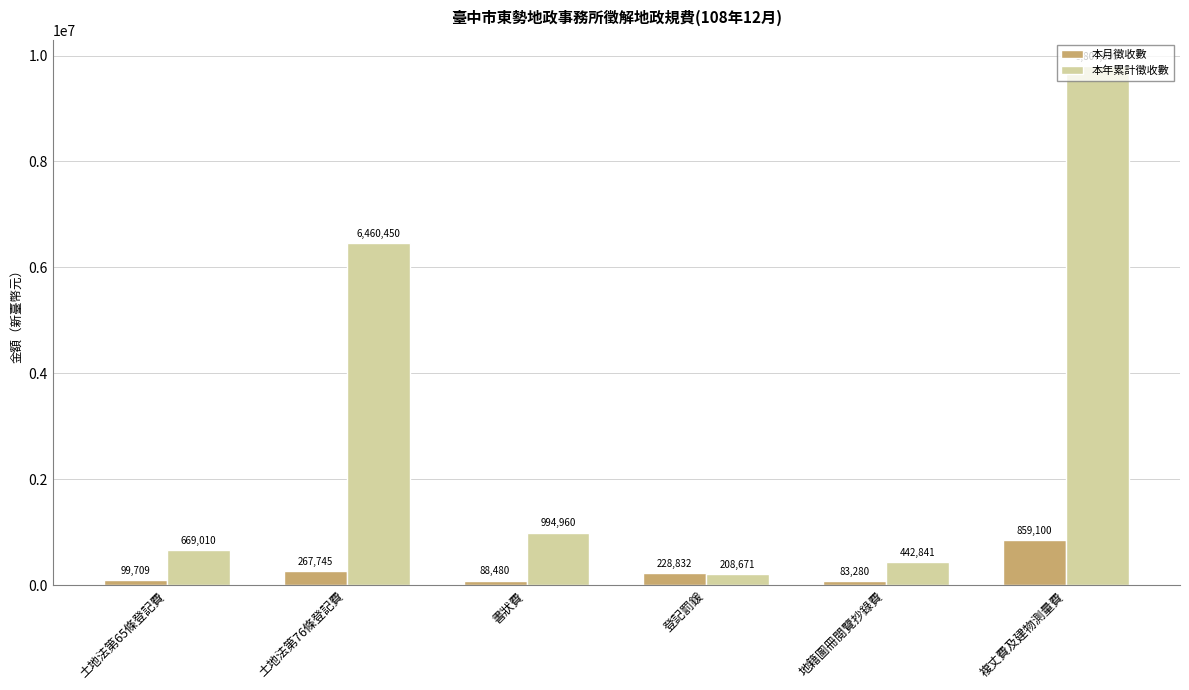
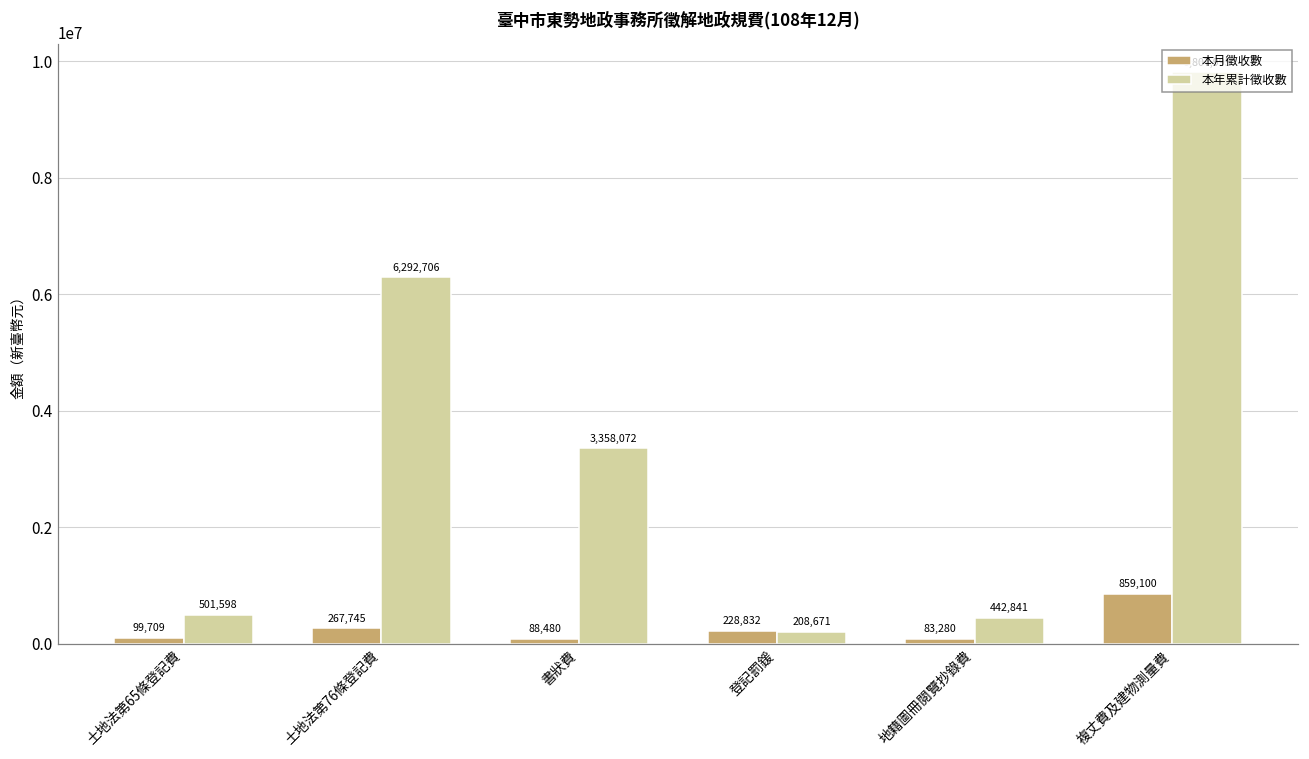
  {
    "本月徵收數": {
      "土地法第65條登記費": "99,709",
      "土地法第76條登記費": "267,745",
      "書狀費": "88,480",
      "登記罰鍰": "228,832",
      "地籍圖冊閱覽抄錄費": "83,280",
      "複丈費及建物測量費": "859,100"
    },
    "本年累計徵收數": {
-     "土地法第65條登記費": "669,010",
-     "土地法第76條登記費": "6,460,450",
-     "書狀費": "994,960",
+     "土地法第65條登記費": "501,598",
+     "土地法第76條登記費": "6,292,706",
+     "書狀費": "3,358,072",
      "登記罰鍰": "208,671",
      "地籍圖冊閱覽抄錄費": "442,841"
    }
  }
